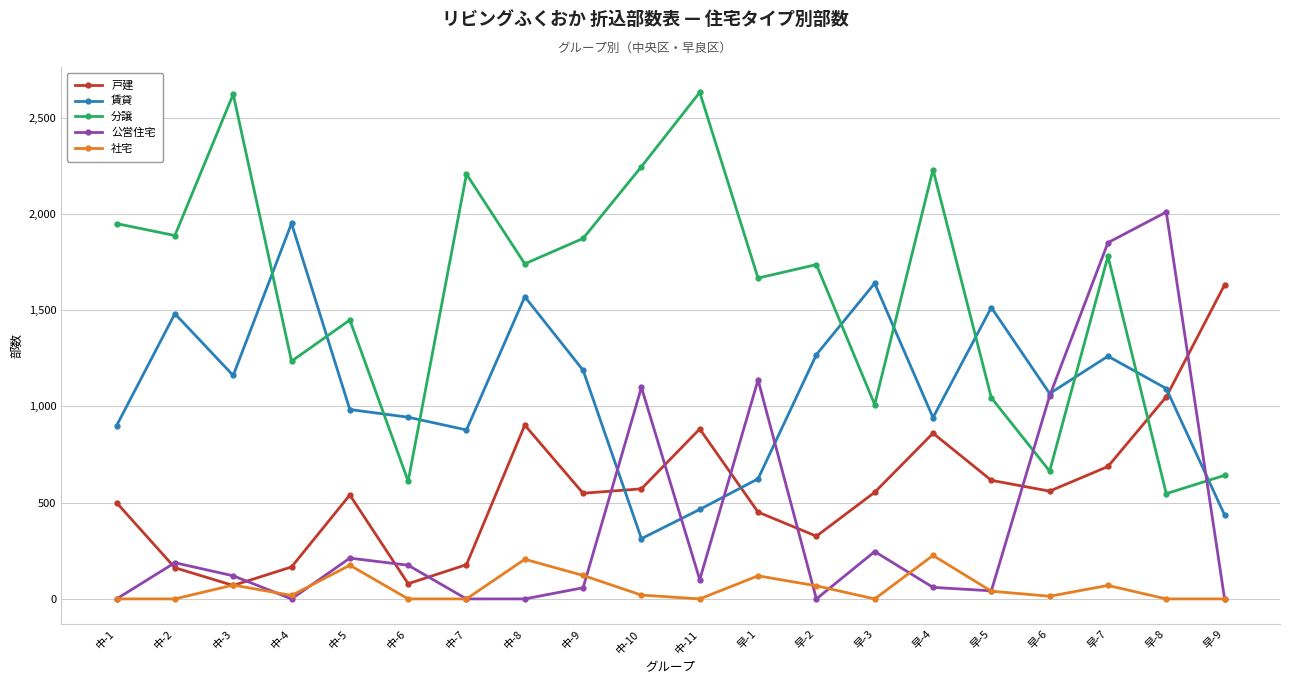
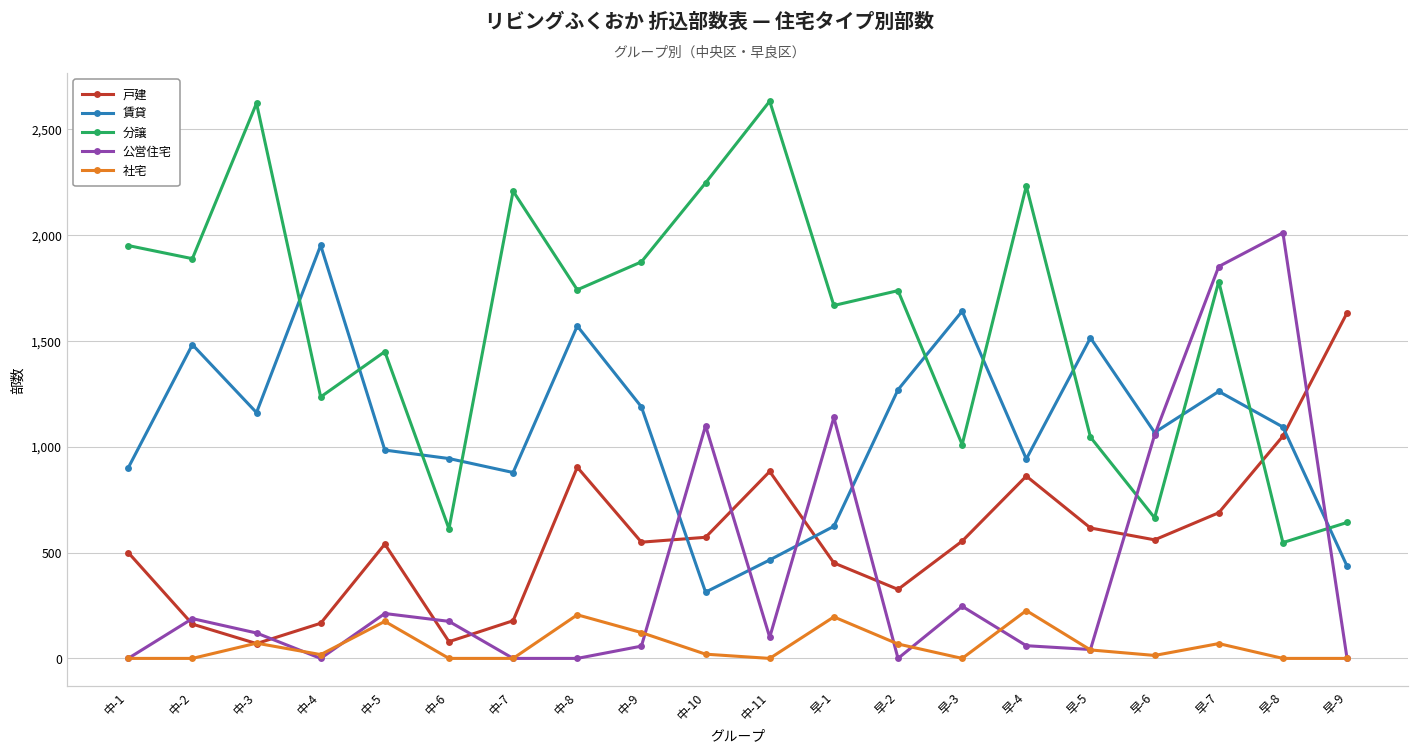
  {
    "戸建": {
      "中-1": "500",
      "中-2": "160",
      "中-4": "170",
      "中-5": "540",
      "中-6": "80",
      "中-7": "180",
      "中-8": "900",
      "中-9": "550",
      "中-10": "570",
      "中-11": "880",
      "早-1": "450",
      "早-2": "330",
      "早-3": "550",
      "早-4": "860",
      "早-5": "620",
      "早-6": "560",
      "早-7": "690",
      "早-8": "1,050",
      "早-9": "1,630"
    },
    "賃貸": {
      "中-1": "900",
      "中-2": "1,480",
      "中-3": "1,160",
      "中-4": "1,950",
      "中-5": "980",
      "中-6": "940",
      "中-7": "880",
      "中-8": "1,570",
      "中-9": "1,190",
      "中-10": "310",
      "中-11": "470",
      "早-1": "620",
      "早-2": "1,270",
      "早-3": "1,640",
      "早-4": "940",
      "早-5": "1,510",
      "早-7": "1,260",
      "早-8": "1,090",
      "早-9": "440"
    },
    "分譲": {
      "中-1": "1,950",
      "中-2": "1,890",
      "中-3": "2,620",
      "中-4": "1,240",
      "中-5": "1,450",
      "中-6": "610",
      "中-7": "2,210",
      "中-8": "1,740",
      "中-9": "1,870",
      "中-10": "2,250",
      "中-11": "2,630",
      "早-1": "1,670",
      "早-2": "1,740",
      "早-3": "1,010",
      "早-4": "2,230",
      "早-5": "1,050",
      "早-6": "660",
      "早-7": "1,780",
      "早-8": "550",
      "早-9": "640"
    },
    "公営住宅": {
      "中-2": "190",
      "中-3": "120",
      "中-4": "0",
      "中-5": "210",
      "中-6": "180",
      "中-8": "0",
      "中-9": "60",
      "中-10": "1,100",
      "中-11": "100",
      "早-1": "1,140",
      "早-2": "0",
      "早-3": "250",
      "早-4": "60",
      "早-7": "1,850",
      "早-8": "2,010"
    },
    "社宅": {
      "中-2": "0",
      "中-4": "20",
      "中-5": "180",
      "中-6": "0",
      "中-8": "210",
      "中-9": "120",
      "中-10": "20",
      "中-11": "0",
-     "早-1": "120",
+     "早-1": "200",
      "早-2": "70",
      "早-3": "0",
      "早-4": "230",
      "早-6": "10",
      "早-7": "70",
      "早-8": "0"
    }
  }
